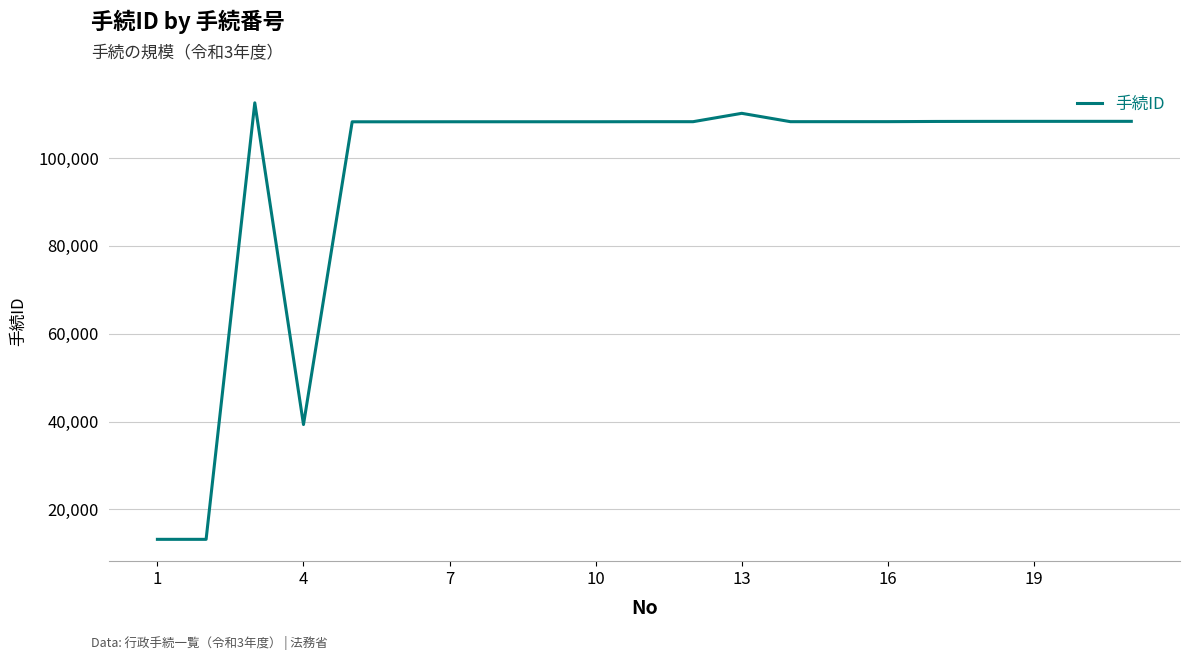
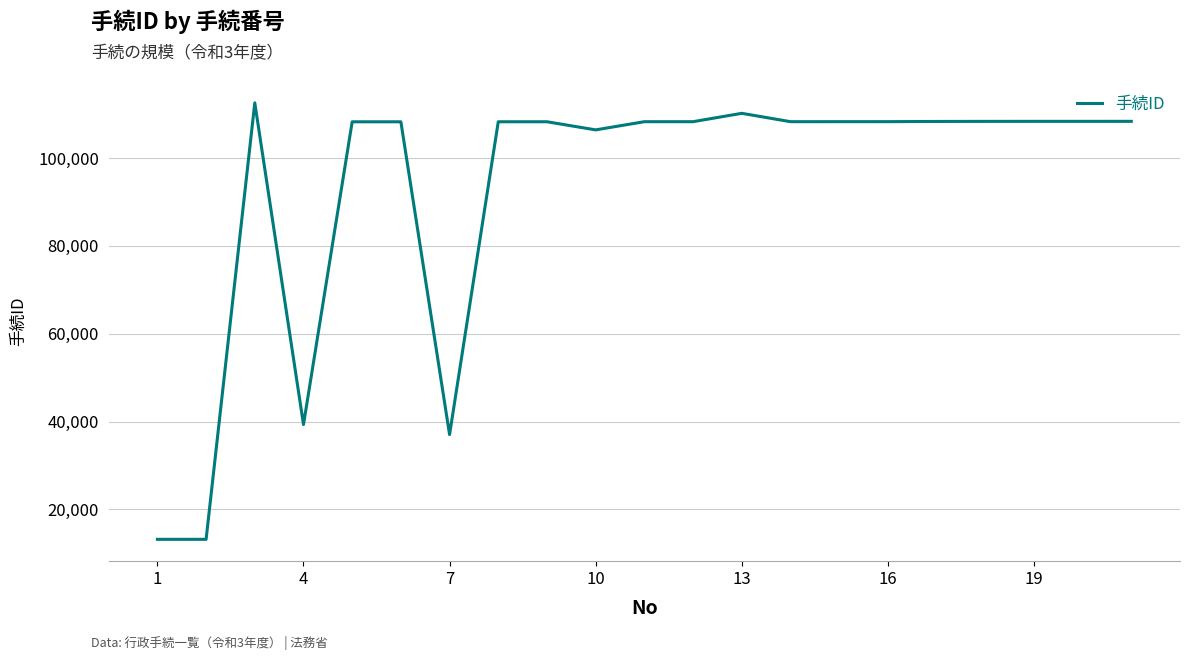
  {
    "1": "13,000",
    "4": "39,000",
-   "7": "108,000",
-   "10": "108,000",
+   "7": "37,000",
+   "10": "106,000",
    "13": "110,000",
    "16": "108,000",
    "19": "108,000"
  }
